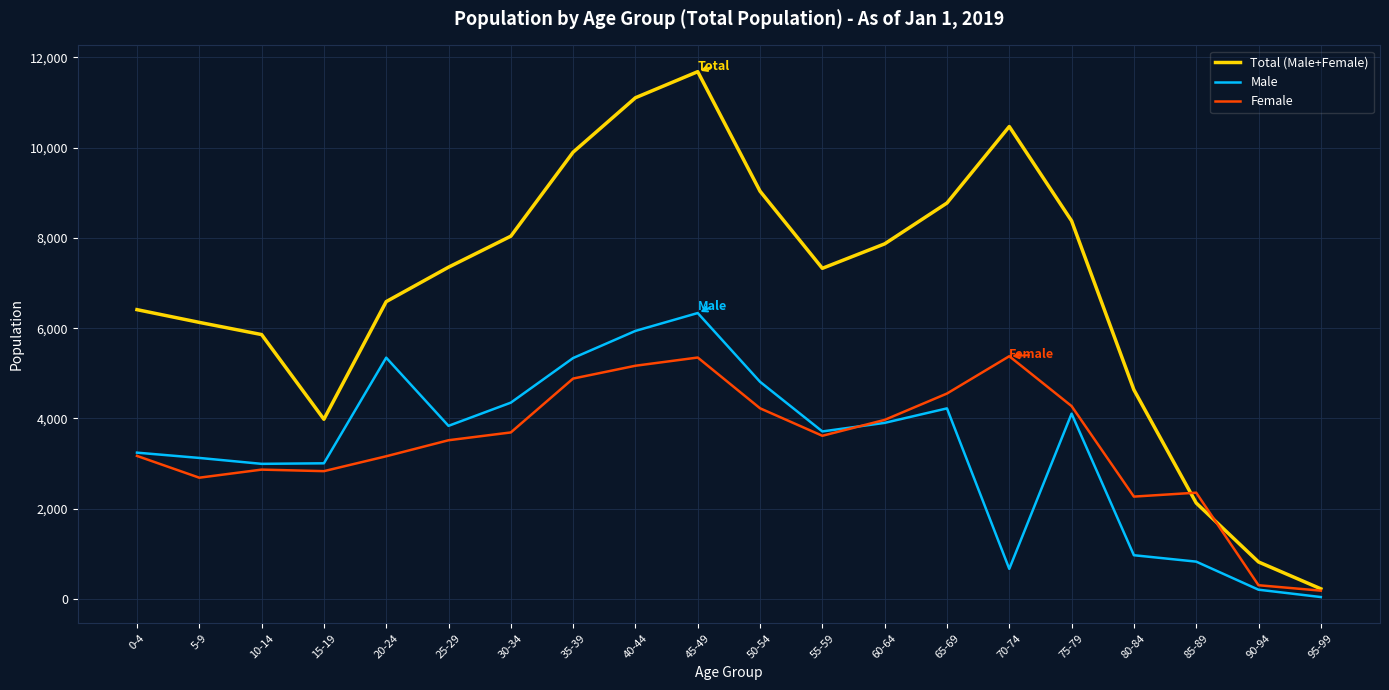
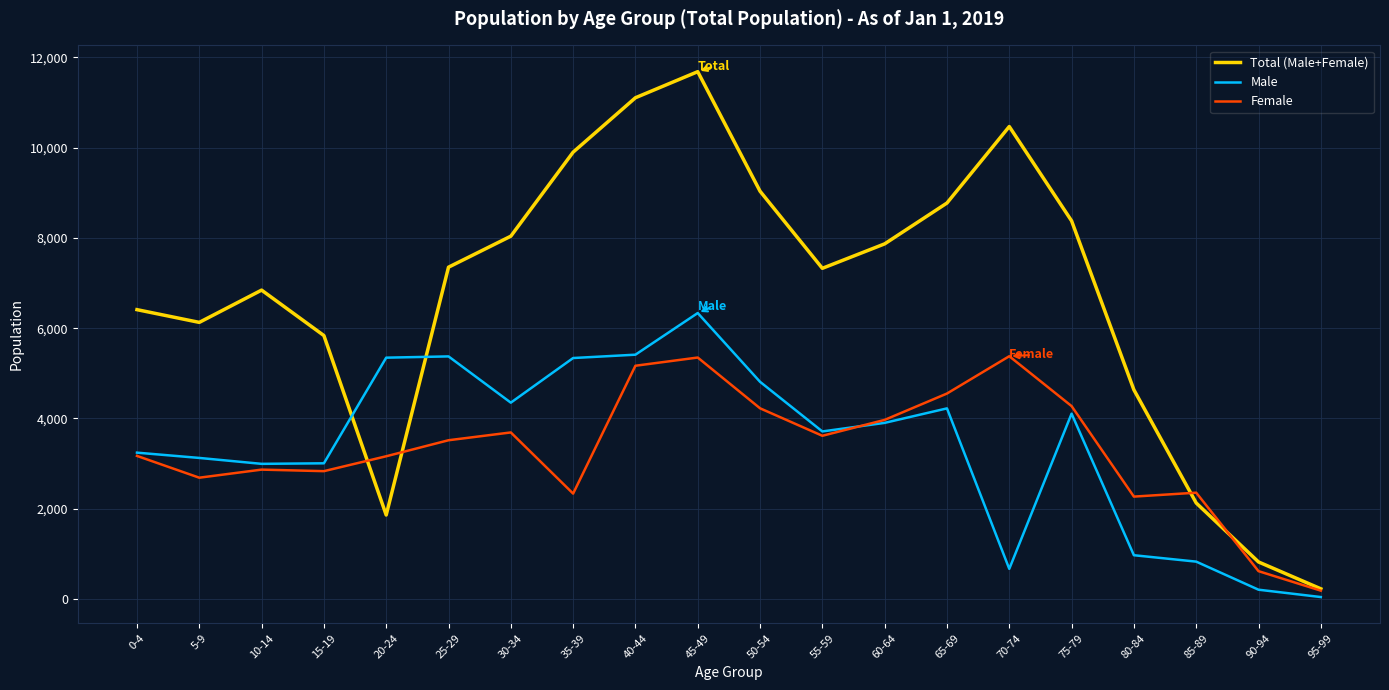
  {
    "Total (Male+Female)": {
      "0-4": "6,400",
      "5-9": "6,100",
-     "10-14": "5,900",
-     "15-19": "4,000",
-     "20-24": "6,600",
+     "10-14": "6,800",
+     "15-19": "5,800",
+     "20-24": "1,900",
      "25-29": "7,400",
      "30-34": "8,000",
      "35-39": "9,900",
      "40-44": "11,100",
      "45-49": "11,700",
      "50-54": "9,000",
      "55-59": "7,300",
      "60-64": "7,900",
      "65-69": "8,800",
      "70-74": "10,500",
      "75-79": "8,400",
      "80-84": "4,600",
      "85-89": "2,100",
      "90-94": "800"
    },
    "Male": {
      "0-4": "3,200",
      "5-9": "3,100",
      "10-14": "3,000",
      "15-19": "3,000",
      "20-24": "5,300",
-     "25-29": "3,800",
+     "25-29": "5,400",
      "30-34": "4,300",
      "35-39": "5,300",
-     "40-44": "5,900",
+     "40-44": "5,400",
      "45-49": "6,300",
      "50-54": "4,800",
      "55-59": "3,700",
      "60-64": "3,900",
      "65-69": "4,200",
      "70-74": "700",
      "75-79": "4,100",
      "80-84": "1,000",
      "85-89": "800",
      "90-94": "200",
      "95-99": "0"
    },
    "Female": {
      "0-4": "3,200",
      "5-9": "2,700",
      "10-14": "2,900",
      "15-19": "2,800",
      "20-24": "3,200",
      "25-29": "3,500",
      "30-34": "3,700",
-     "35-39": "4,900",
+     "35-39": "2,300",
      "40-44": "5,200",
      "45-49": "5,300",
      "50-54": "4,200",
      "55-59": "3,600",
      "60-64": "4,000",
      "65-69": "4,600",
      "70-74": "5,400",
      "75-79": "4,300",
      "80-84": "2,300",
      "85-89": "2,400",
-     "90-94": "300"
+     "90-94": "600"
    }
  }
